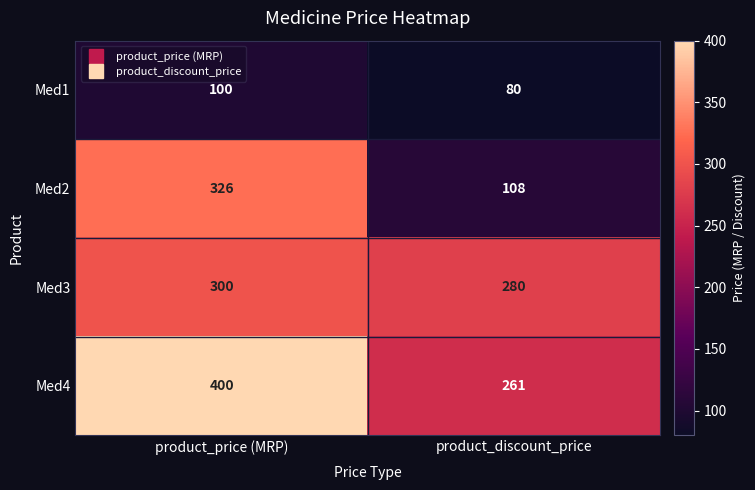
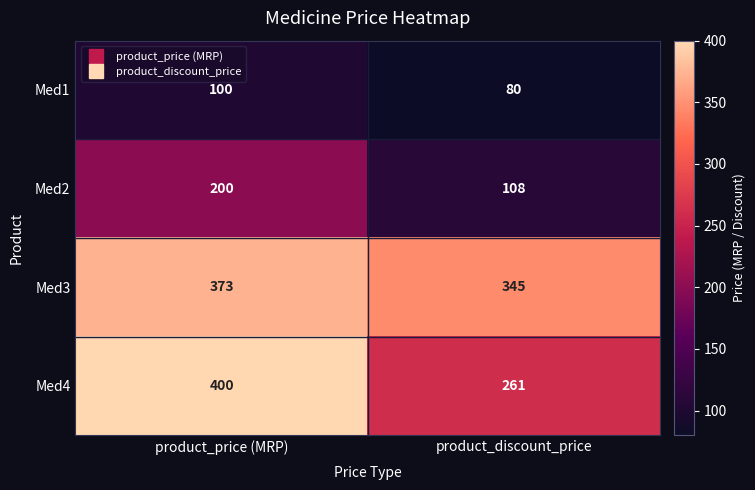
  {
    "Med1": {
      "product_price (MRP)": 100,
      "product_discount_price": 80
    },
    "Med2": {
-     "product_price (MRP)": 326,
+     "product_price (MRP)": 200,
      "product_discount_price": 108
    },
    "Med3": {
-     "product_price (MRP)": 300,
-     "product_discount_price": 280
+     "product_price (MRP)": 373,
+     "product_discount_price": 345
    },
    "Med4": {
      "product_price (MRP)": 400,
      "product_discount_price": 261
    }
  }
